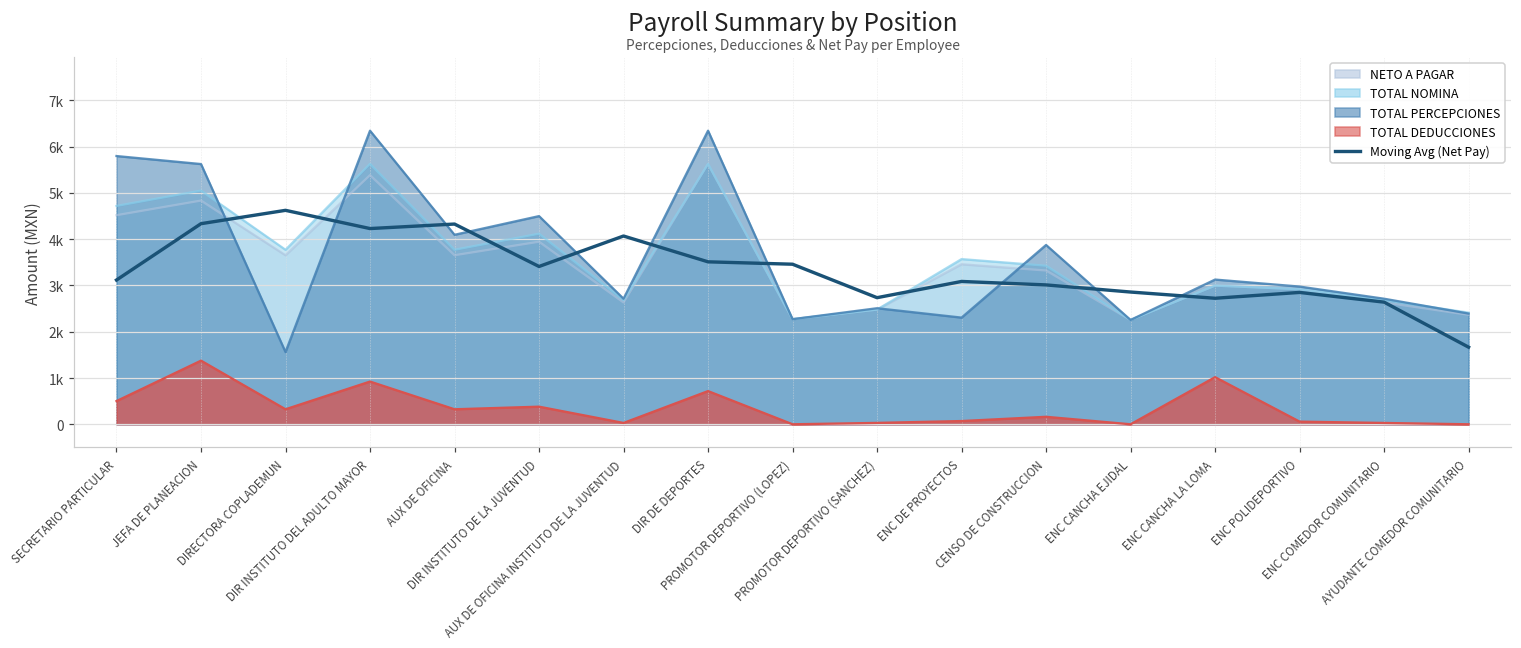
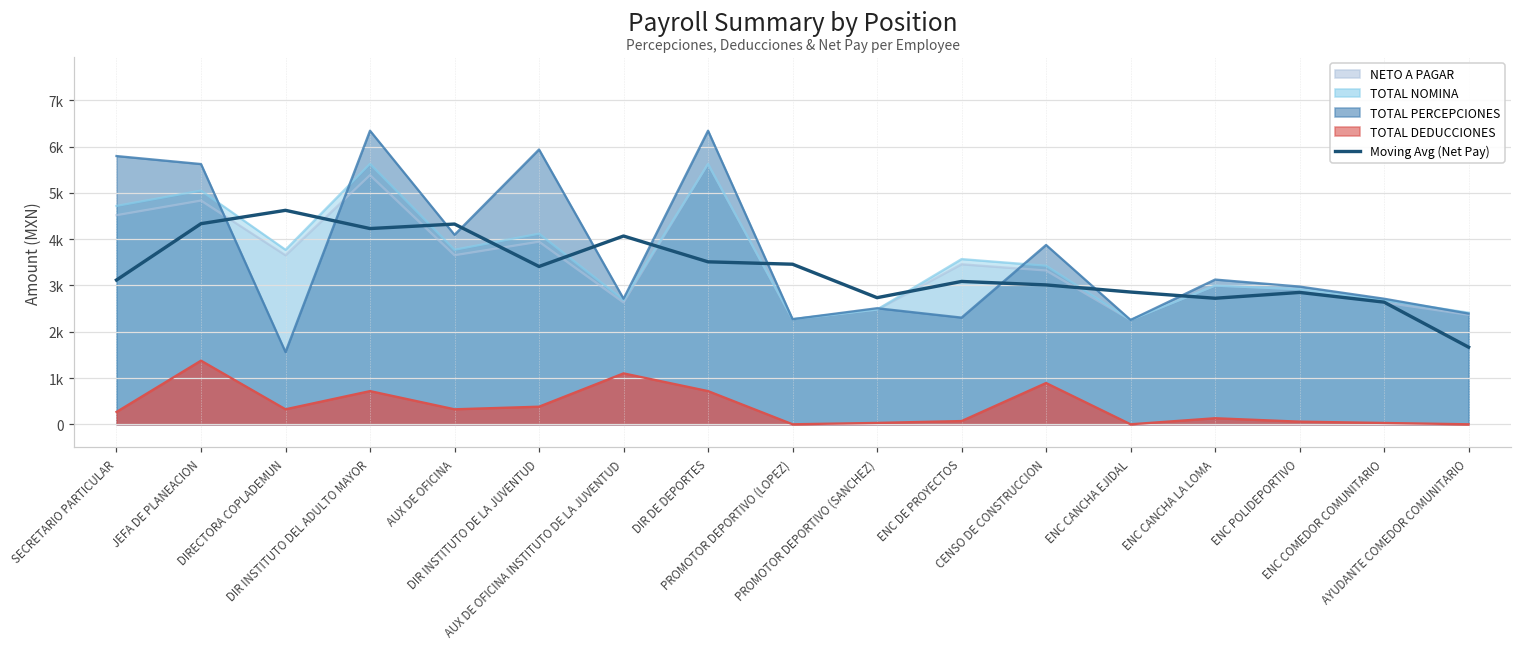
  {
    "TOTAL PERCEPCIONES": {
      "SECRETARIO PARTICULAR": 5800,
      "JEFA DE PLANEACION": 5600,
      "DIRECTORA COPLADEMUN": 1600,
      "DIR INSTITUTO DEL ADULTO MAYOR": 6300,
      "AUX DE OFICINA": 4100,
-     "DIR INSTITUTO DE LA JUVENTUD": 4500,
+     "DIR INSTITUTO DE LA JUVENTUD": 5900,
      "DIR DE DEPORTES": 6300,
      "ENC DE PROYECTOS": 2300,
      "CENSO DE CONSTRUCCION": 3900,
      "ENC CANCHA LA LOMA": 3100
    },
    "TOTAL DEDUCCIONES": {
-     "SECRETARIO PARTICULAR": 500,
+     "SECRETARIO PARTICULAR": 300,
      "JEFA DE PLANEACION": 1400,
      "DIRECTORA COPLADEMUN": 300,
-     "DIR INSTITUTO DEL ADULTO MAYOR": 900,
+     "DIR INSTITUTO DEL ADULTO MAYOR": 700,
      "AUX DE OFICINA": 300,
      "DIR INSTITUTO DE LA JUVENTUD": 400,
-     "AUX DE OFICINA INSTITUTO DE LA JUVENTUD": 0,
+     "AUX DE OFICINA INSTITUTO DE LA JUVENTUD": 1100,
      "DIR DE DEPORTES": 700,
      "PROMOTOR DEPORTIVO (LOPEZ)": 0,
      "PROMOTOR DEPORTIVO (SANCHEZ)": 0,
      "ENC DE PROYECTOS": 100,
-     "CENSO DE CONSTRUCCION": 200,
+     "CENSO DE CONSTRUCCION": 900,
      "ENC CANCHA EJIDAL": 0,
-     "ENC CANCHA LA LOMA": 1000,
+     "ENC CANCHA LA LOMA": 100,
      "ENC POLIDEPORTIVO": 100,
      "ENC COMEDOR COMUNITARIO": 0,
      "AYUDANTE COMEDOR COMUNITARIO": 0
    },
    "Moving Avg (Net Pay)": {
      "SECRETARIO PARTICULAR": 3100,
      "JEFA DE PLANEACION": 4300,
      "DIRECTORA COPLADEMUN": 4600,
      "DIR INSTITUTO DEL ADULTO MAYOR": 4200,
      "AUX DE OFICINA": 4300,
      "DIR INSTITUTO DE LA JUVENTUD": 3400,
      "AUX DE OFICINA INSTITUTO DE LA JUVENTUD": 4100,
      "DIR DE DEPORTES": 3500,
      "PROMOTOR DEPORTIVO (LOPEZ)": 3500,
      "PROMOTOR DEPORTIVO (SANCHEZ)": 2700,
      "ENC DE PROYECTOS": 3100,
      "CENSO DE CONSTRUCCION": 3000,
      "ENC CANCHA EJIDAL": 2900,
      "ENC CANCHA LA LOMA": 2700,
      "ENC POLIDEPORTIVO": 2800,
      "AYUDANTE COMEDOR COMUNITARIO": 1700
    }
  }
